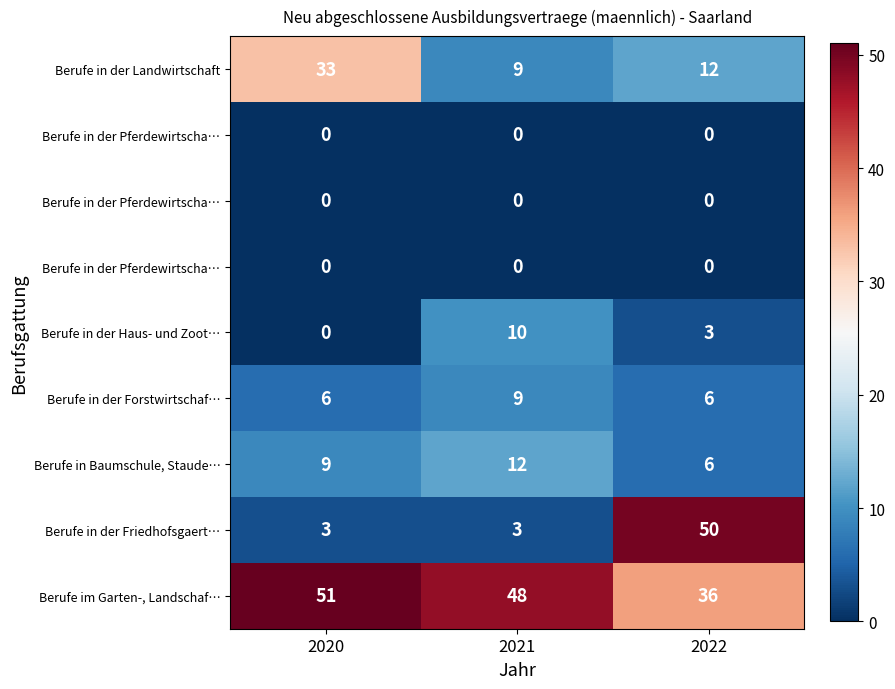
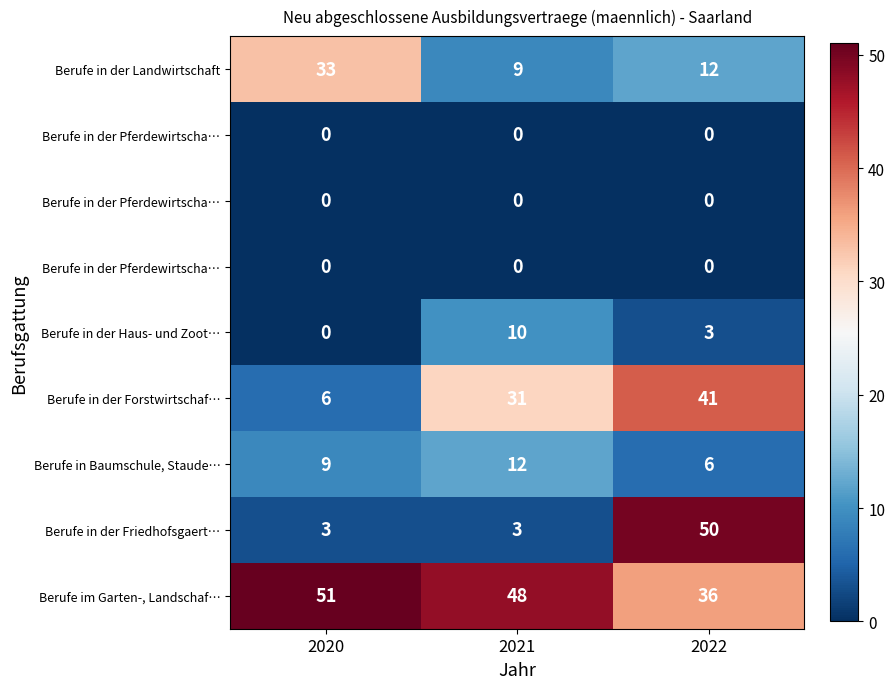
  {
    "Berufe in der Landwirtschaft": {
      "2020": 33,
      "2021": 9,
      "2022": 12
    },
    "Berufe in der Haus- und Zoot…": {
      "2020": 0,
      "2021": 10,
      "2022": 3
    },
    "Berufe in der Forstwirtschaf…": {
      "2020": 6,
-     "2021": 9,
-     "2022": 6
+     "2021": 31,
+     "2022": 41
    },
    "Berufe in Baumschule, Staude…": {
      "2020": 9,
      "2021": 12,
      "2022": 6
    },
    "Berufe in der Friedhofsgaert…": {
      "2020": 3,
      "2021": 3,
      "2022": 50
    },
    "Berufe im Garten-, Landschaf…": {
      "2020": 51,
      "2021": 48,
      "2022": 36
    }
  }
